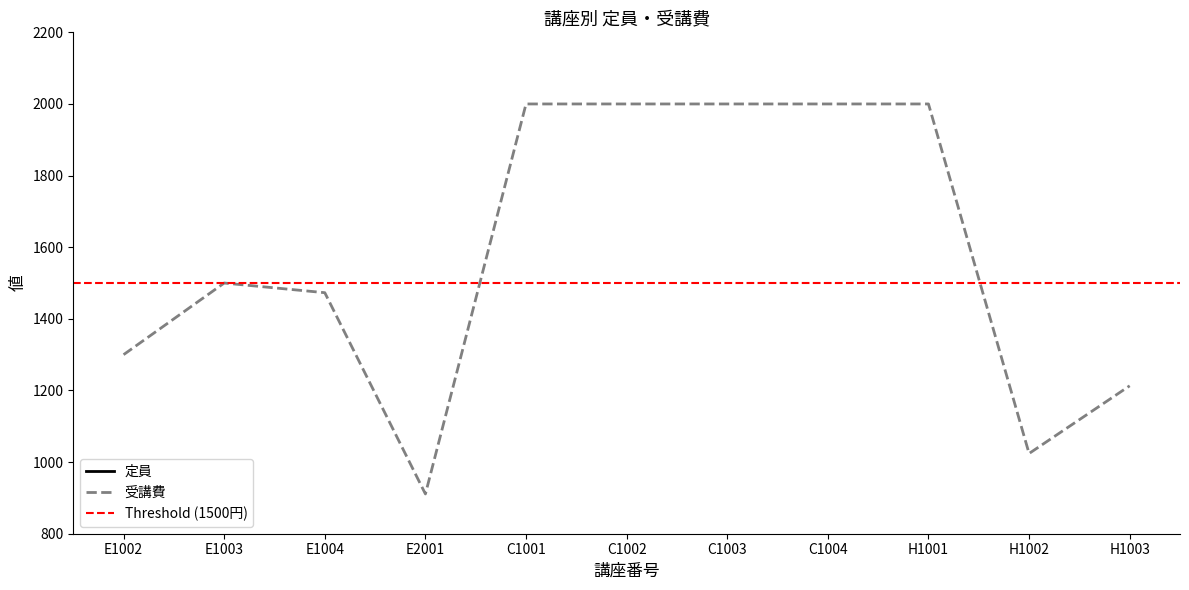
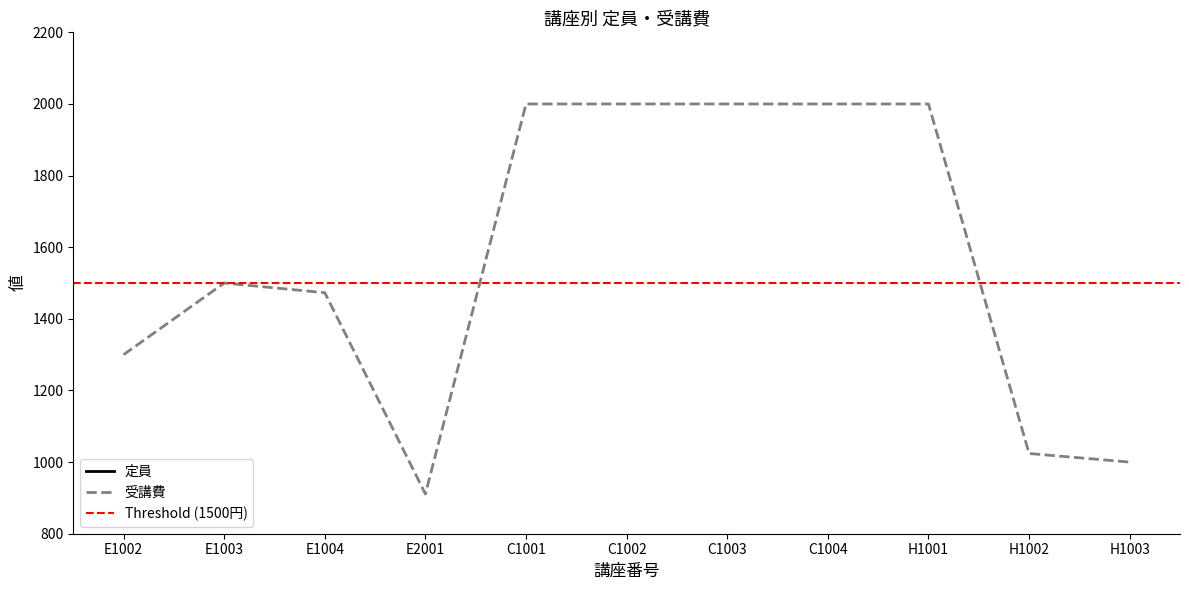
  {
    "受講費": {
      "E1002": 1300,
      "E1003": 1500,
      "E1004": 1470,
      "E2001": 910,
      "C1001": 2000,
      "C1002": 2000,
      "C1003": 2000,
      "C1004": 2000,
      "H1001": 2000,
      "H1002": 1020,
-     "H1003": 1210
+     "H1003": 1000
    }
  }
